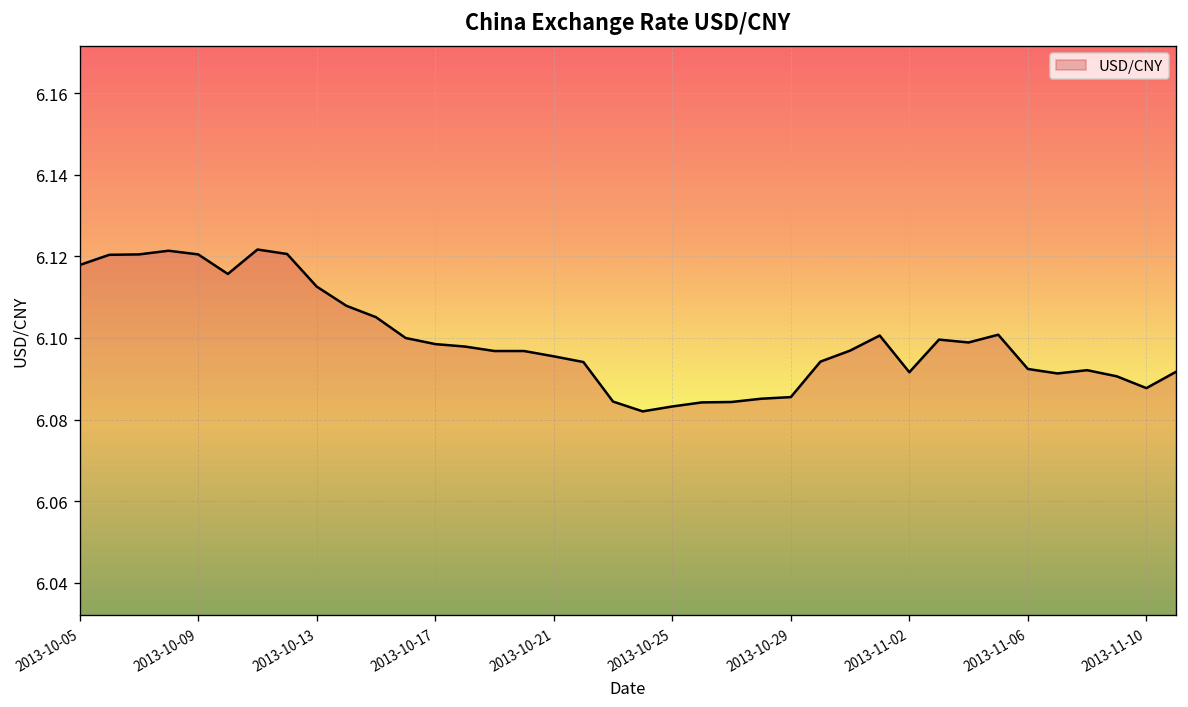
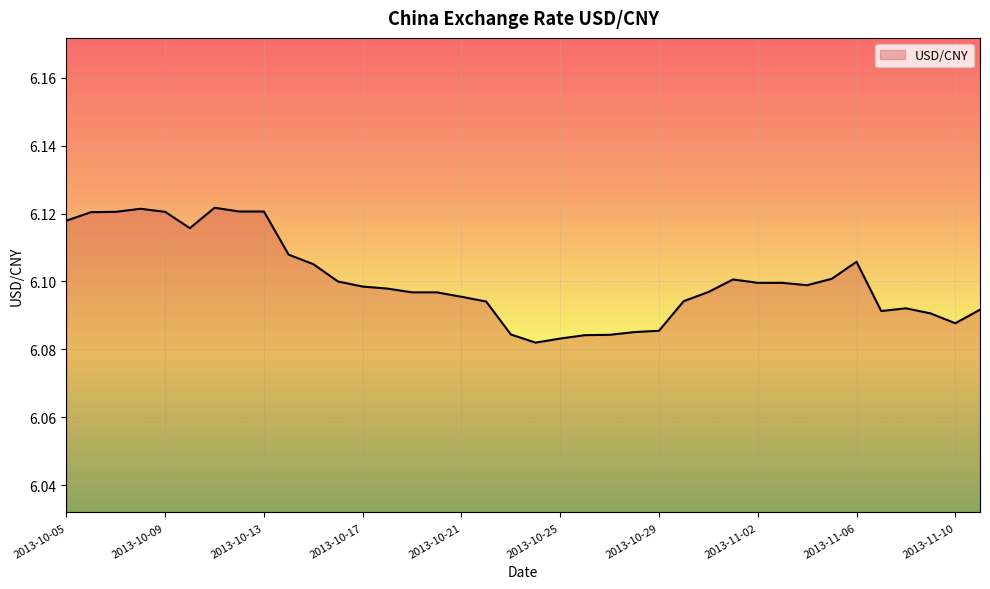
  {
    "2013-10-05": 6.118,
    "2013-10-09": 6.121,
-   "2013-10-13": 6.113,
+   "2013-10-13": 6.121,
    "2013-10-17": 6.099,
    "2013-10-21": 6.096,
    "2013-10-25": 6.083,
    "2013-10-29": 6.086,
-   "2013-11-02": 6.092,
-   "2013-11-06": 6.092,
+   "2013-11-02": 6.100,
+   "2013-11-06": 6.106,
    "2013-11-10": 6.088
  }
